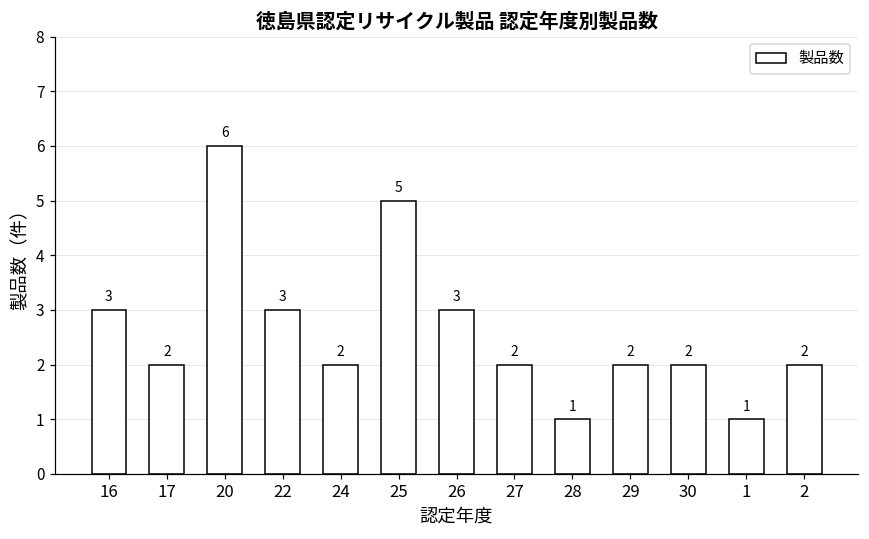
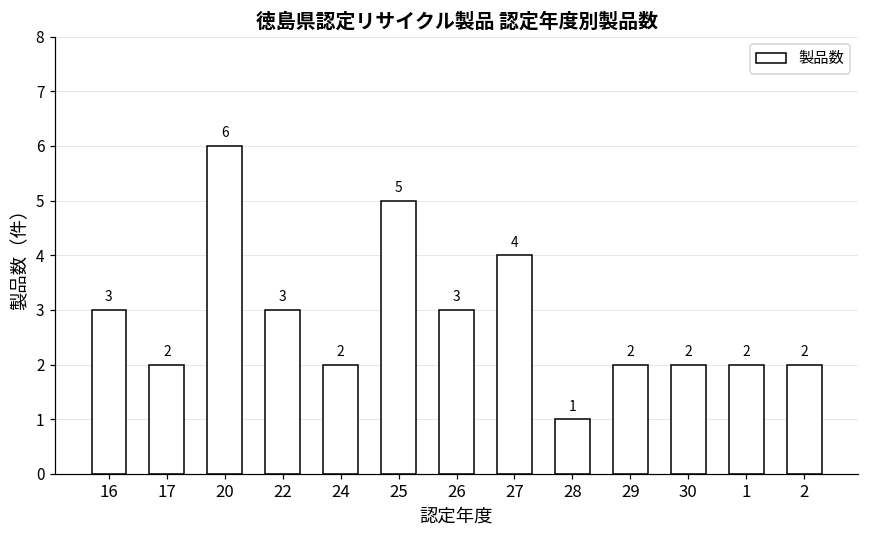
  {
    "16": 3,
    "17": 2,
    "20": 6,
    "22": 3,
    "24": 2,
    "25": 5,
    "26": 3,
-   "27": 2,
+   "27": 4,
    "28": 1,
    "29": 2,
    "30": 2,
-   "1": 1,
+   "1": 2,
    "2": 2
  }
